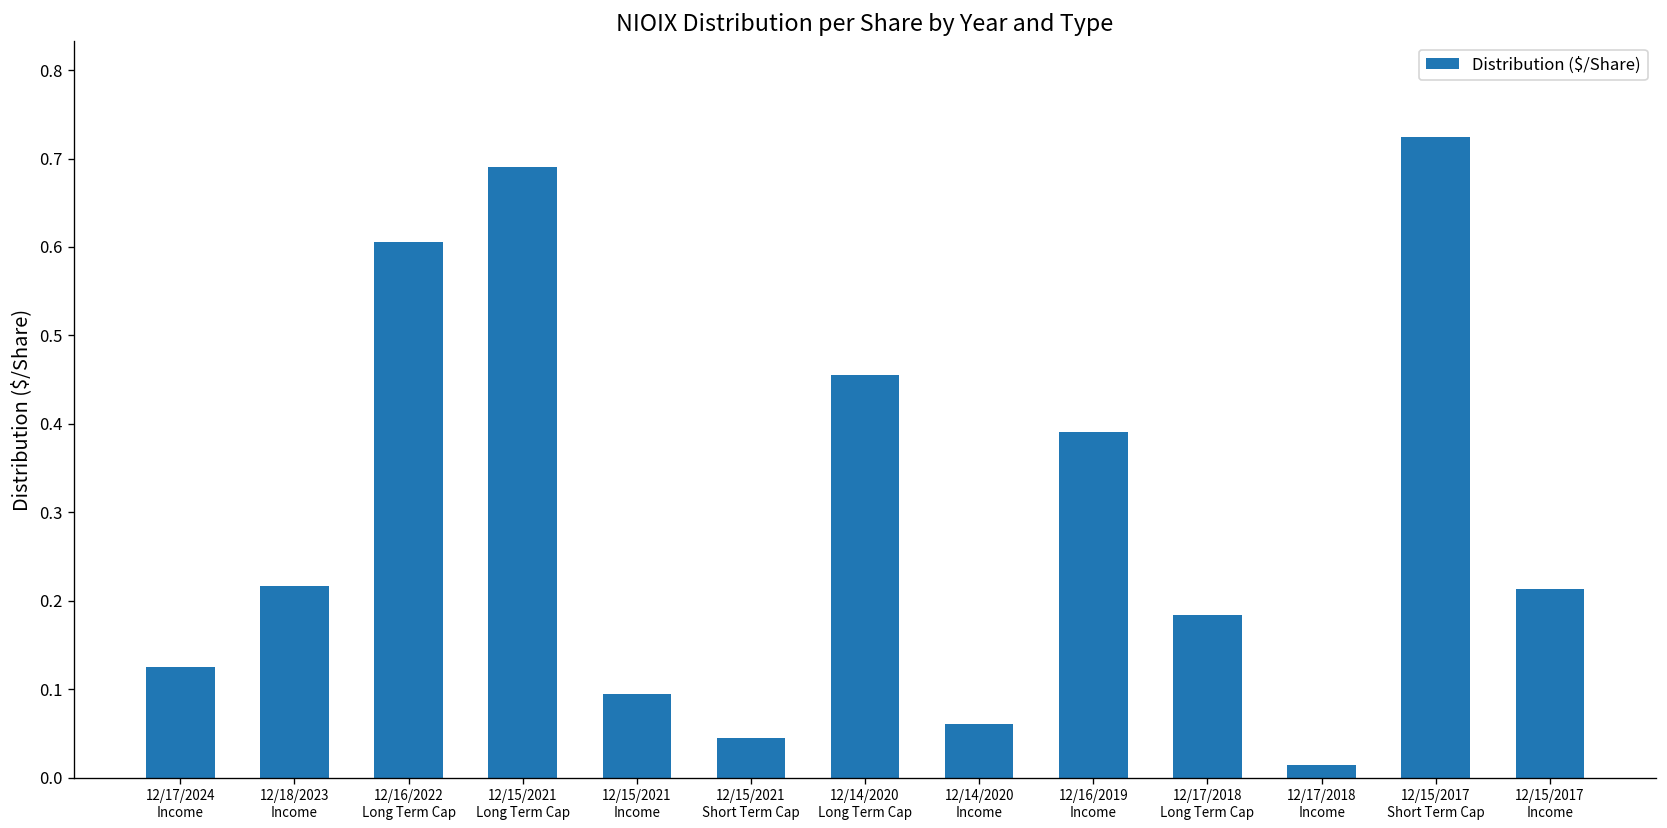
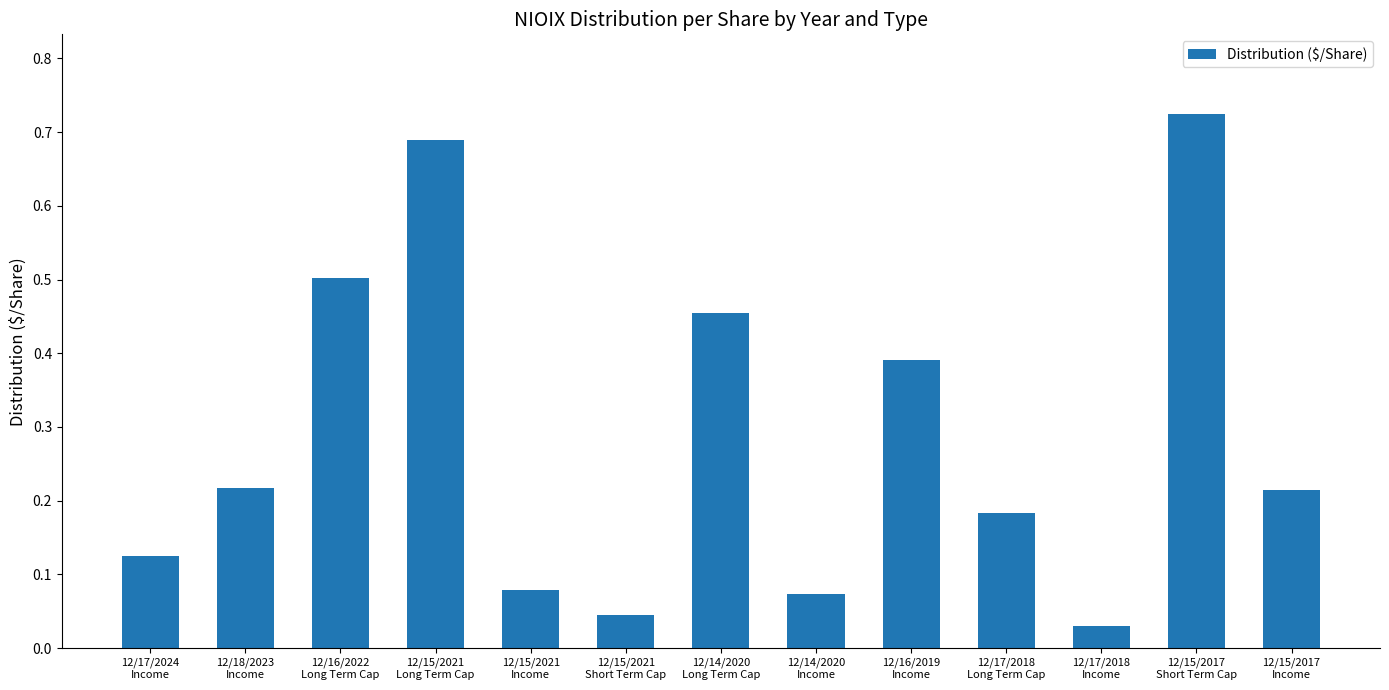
  {
    "12/17/2024 Income": 0.13,
    "12/18/2023 Income": 0.22,
-   "12/16/2022 Long Term Cap": 0.61,
+   "12/16/2022 Long Term Cap": 0.50,
    "12/15/2021 Long Term Cap": 0.69,
-   "12/15/2021 Income": 0.09,
+   "12/15/2021 Income": 0.08,
    "12/15/2021 Short Term Cap": 0.05,
    "12/14/2020 Long Term Cap": 0.46,
-   "12/14/2020 Income": 0.06,
+   "12/14/2020 Income": 0.07,
    "12/16/2019 Income": 0.39,
    "12/17/2018 Long Term Cap": 0.18,
-   "12/17/2018 Income": 0.01,
+   "12/17/2018 Income": 0.03,
    "12/15/2017 Short Term Cap": 0.72,
    "12/15/2017 Income": 0.21
  }
